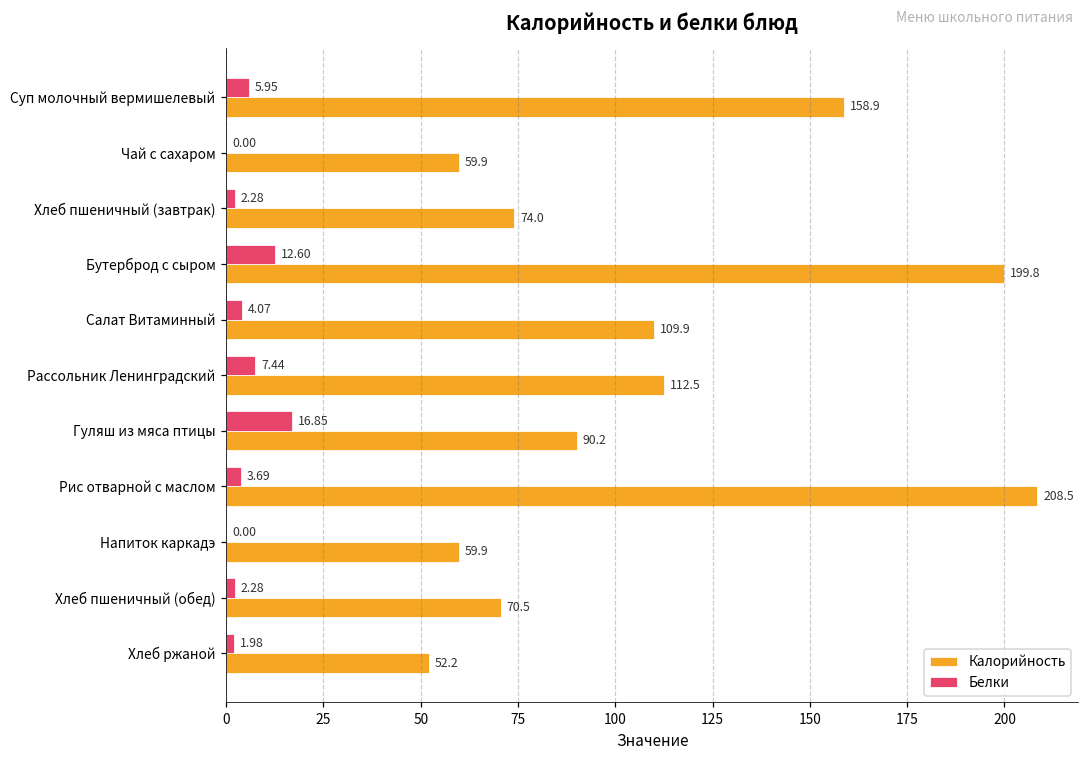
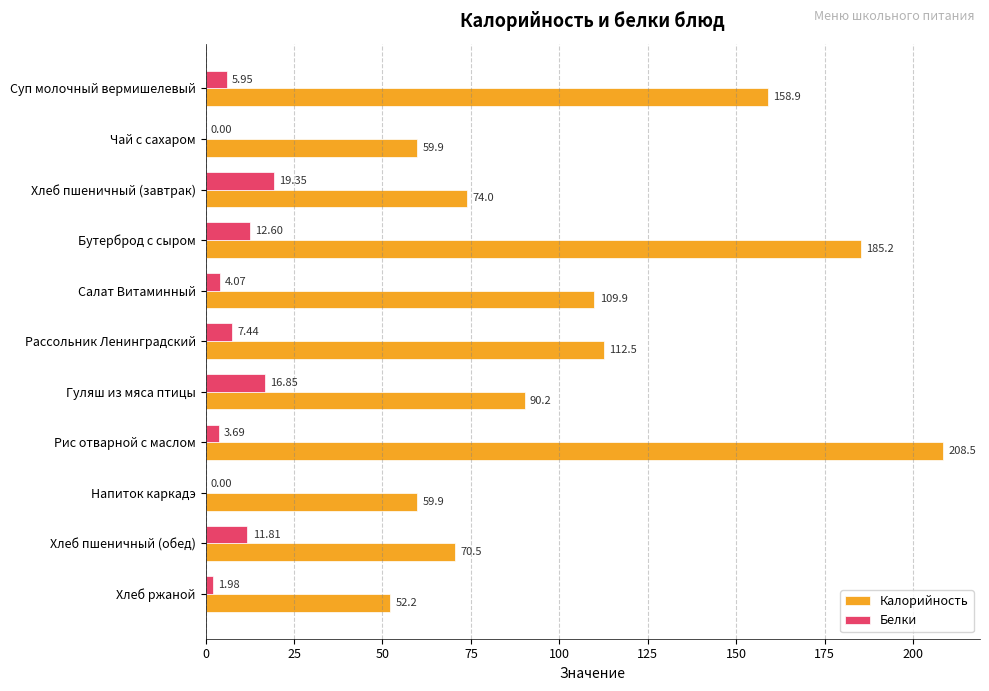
  {
    "Калорийность": {
      "Суп молочный вермишелевый": 158.9,
      "Чай с сахаром": 59.9,
      "Хлеб пшеничный (завтрак)": 74.0,
-     "Бутерброд с сыром": 199.8,
+     "Бутерброд с сыром": 185.2,
      "Салат Витаминный": 109.9,
      "Рассольник Ленинградский": 112.5,
      "Гуляш из мяса птицы": 90.2,
      "Рис отварной с маслом": 208.5,
      "Напиток каркадэ": 59.9,
      "Хлеб пшеничный (обед)": 70.5,
      "Хлеб ржаной": 52.2
    },
    "Белки": {
      "Суп молочный вермишелевый": 5.95,
      "Чай с сахаром": 0.00,
-     "Хлеб пшеничный (завтрак)": 2.28,
+     "Хлеб пшеничный (завтрак)": 19.35,
      "Бутерброд с сыром": 12.60,
      "Салат Витаминный": 4.07,
      "Рассольник Ленинградский": 7.44,
      "Гуляш из мяса птицы": 16.85,
      "Рис отварной с маслом": 3.69,
      "Напиток каркадэ": 0.00,
-     "Хлеб пшеничный (обед)": 2.28,
+     "Хлеб пшеничный (обед)": 11.81,
      "Хлеб ржаной": 1.98
    }
  }
